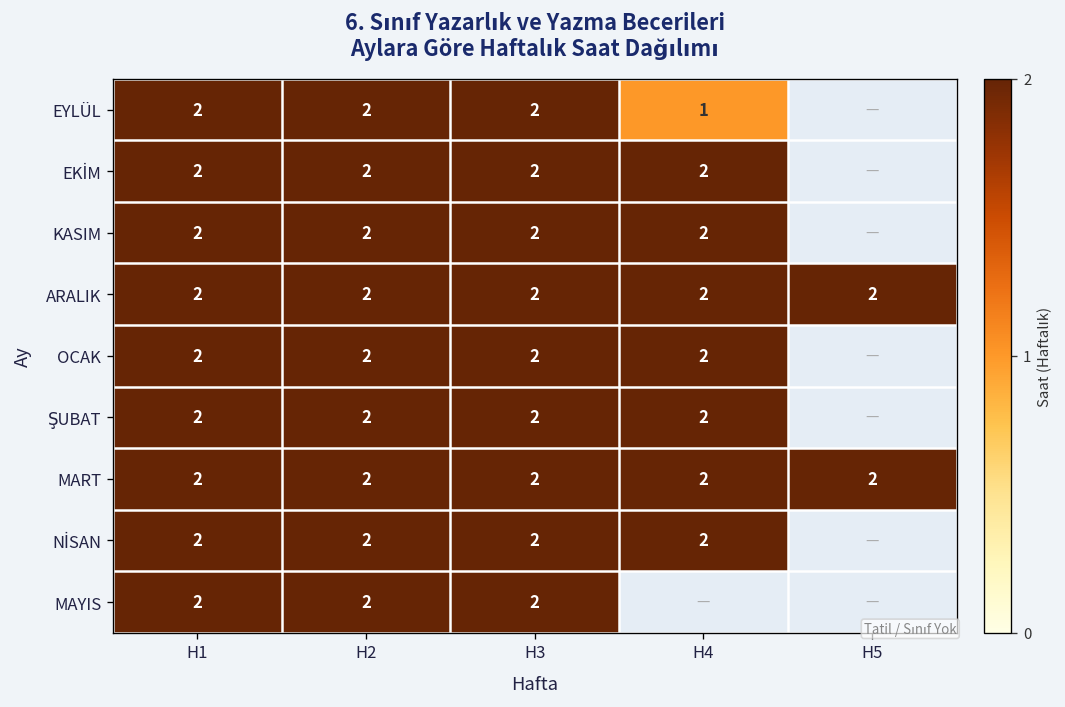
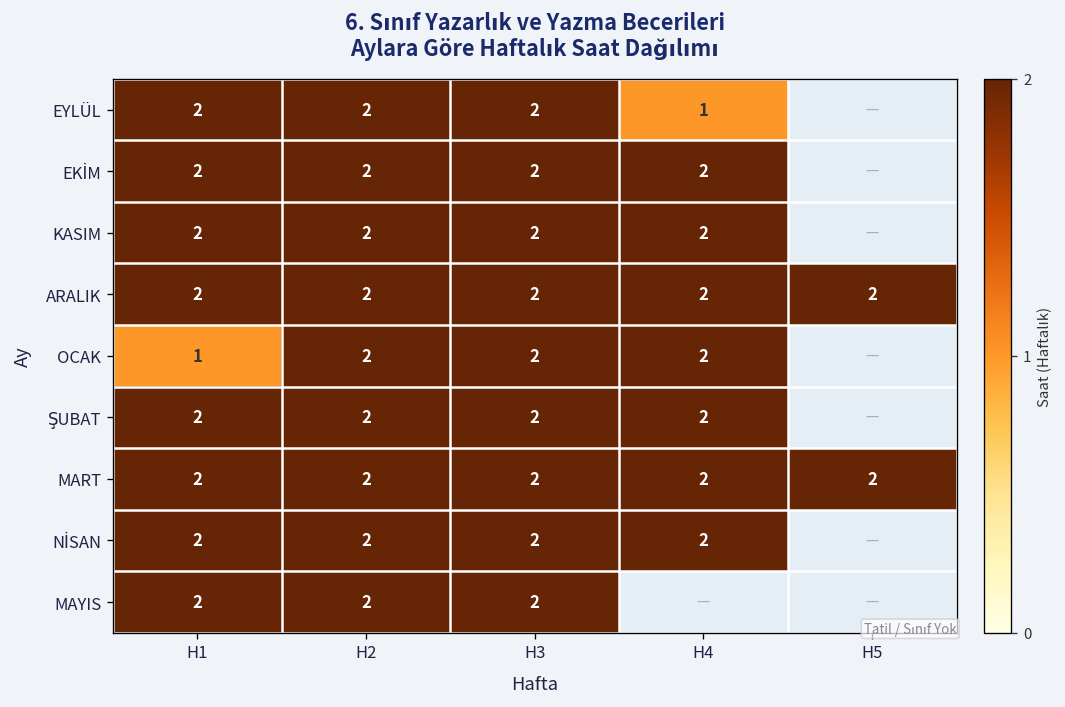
  {
    "EYLÜL": {
      "H1": 2,
      "H2": 2,
      "H3": 2,
      "H4": 1
    },
    "EKİM": {
      "H1": 2,
      "H2": 2,
      "H3": 2,
      "H4": 2
    },
    "KASIM": {
      "H1": 2,
      "H2": 2,
      "H3": 2,
      "H4": 2
    },
    "ARALIK": {
      "H1": 2,
      "H2": 2,
      "H3": 2,
      "H4": 2,
      "H5": 2
    },
    "OCAK": {
-     "H1": 2,
+     "H1": 1,
      "H2": 2,
      "H3": 2,
      "H4": 2
    },
    "ŞUBAT": {
      "H1": 2,
      "H2": 2,
      "H3": 2,
      "H4": 2
    },
    "MART": {
      "H1": 2,
      "H2": 2,
      "H3": 2,
      "H4": 2,
      "H5": 2
    },
    "NİSAN": {
      "H1": 2,
      "H2": 2,
      "H3": 2,
      "H4": 2
    },
    "MAYIS": {
      "H1": 2,
      "H2": 2,
      "H3": 2
    }
  }
